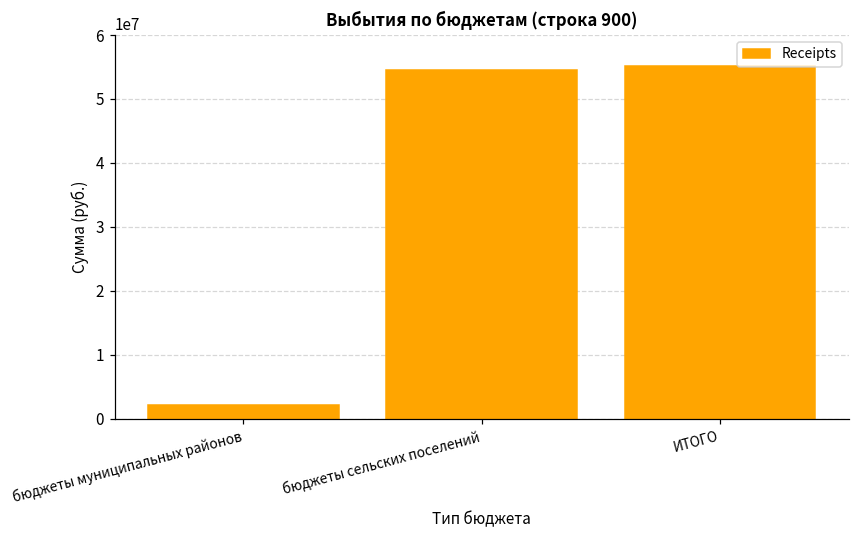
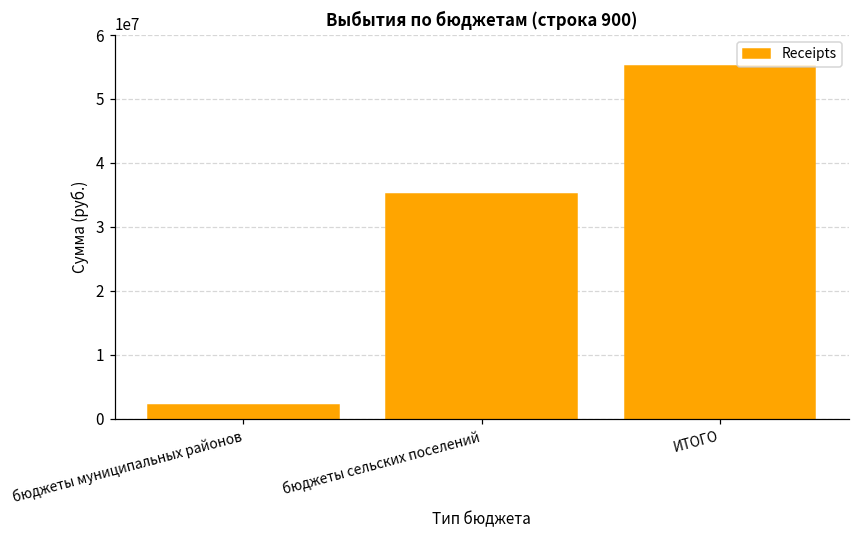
  {
    "бюджеты муниципальных районов": 2000000,
-   "бюджеты сельских поселений": 55000000,
+   "бюджеты сельских поселений": 35000000,
    "ИТОГО": 55000000
  }
